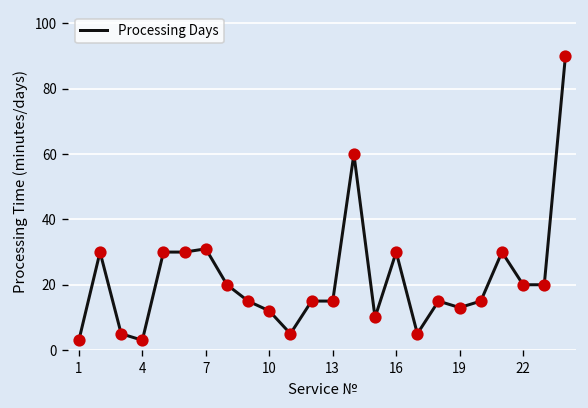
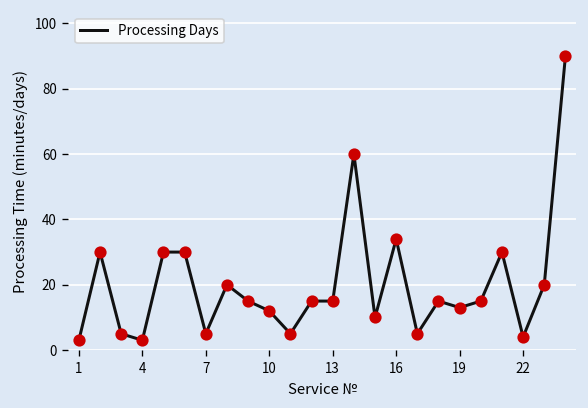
  {
    "1": 3,
    "4": 3,
-   "7": 31,
+   "7": 5,
    "10": 12,
    "13": 15,
-   "16": 30,
+   "16": 34,
    "19": 13,
-   "22": 20
+   "22": 4
  }
